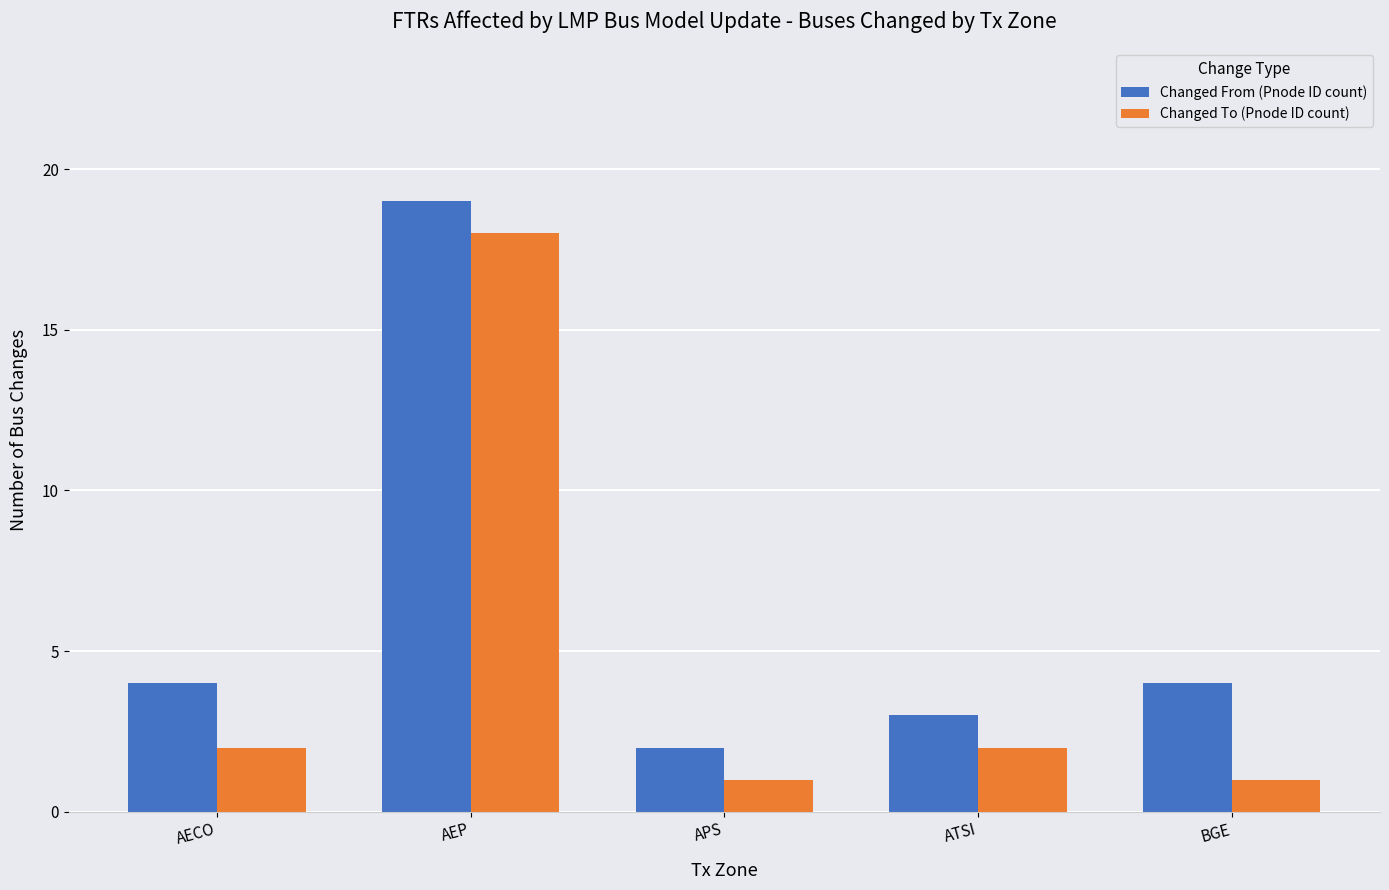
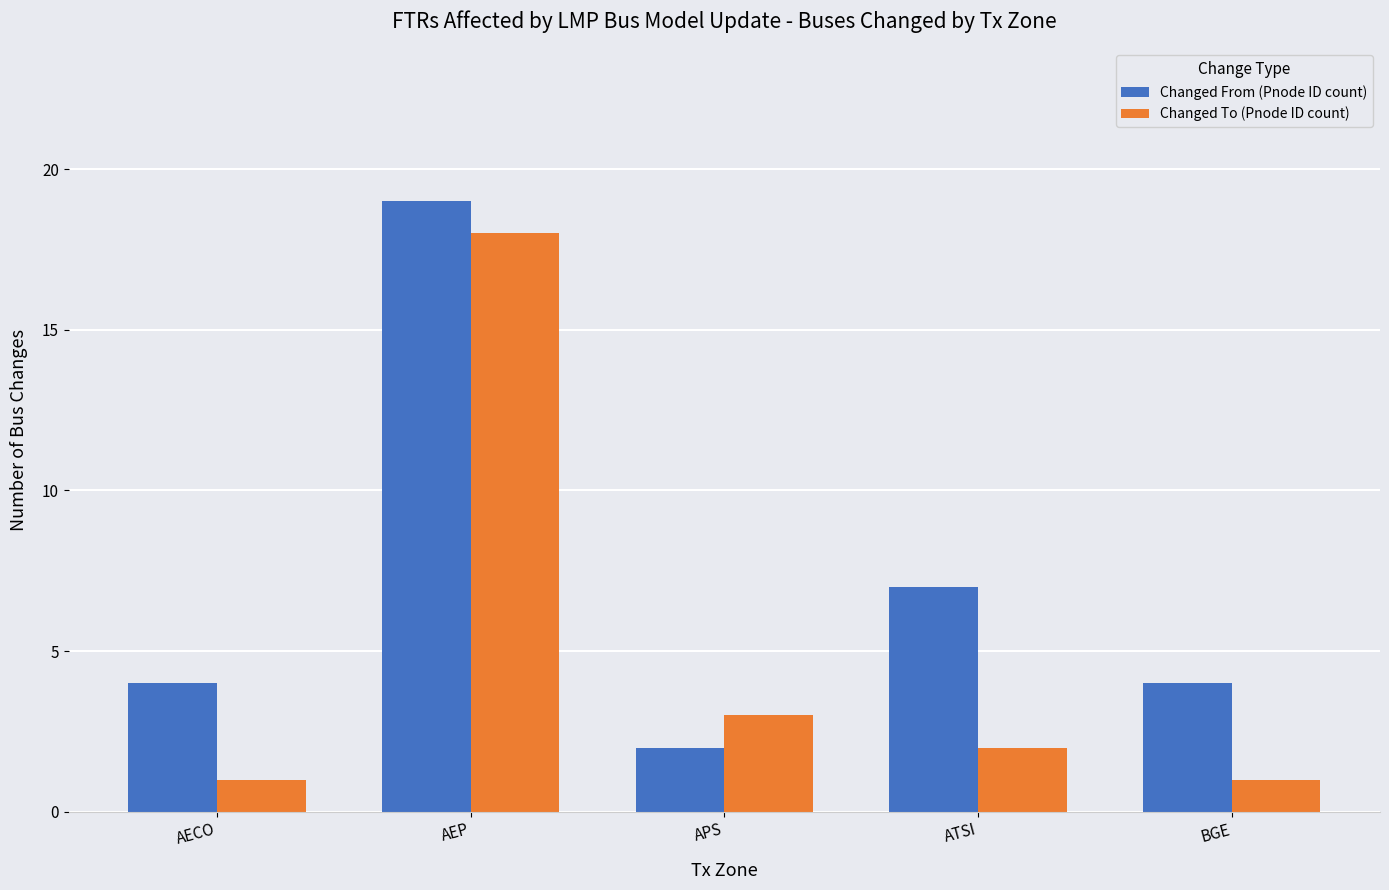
  {
    "Changed From (Pnode ID count)": {
      "AECO": 4,
      "AEP": 19,
      "APS": 2,
-     "ATSI": 3,
+     "ATSI": 7,
      "BGE": 4
    },
    "Changed To (Pnode ID count)": {
-     "AECO": 2,
+     "AECO": 1,
      "AEP": 18,
-     "APS": 1,
+     "APS": 3,
      "ATSI": 2,
      "BGE": 1
    }
  }
